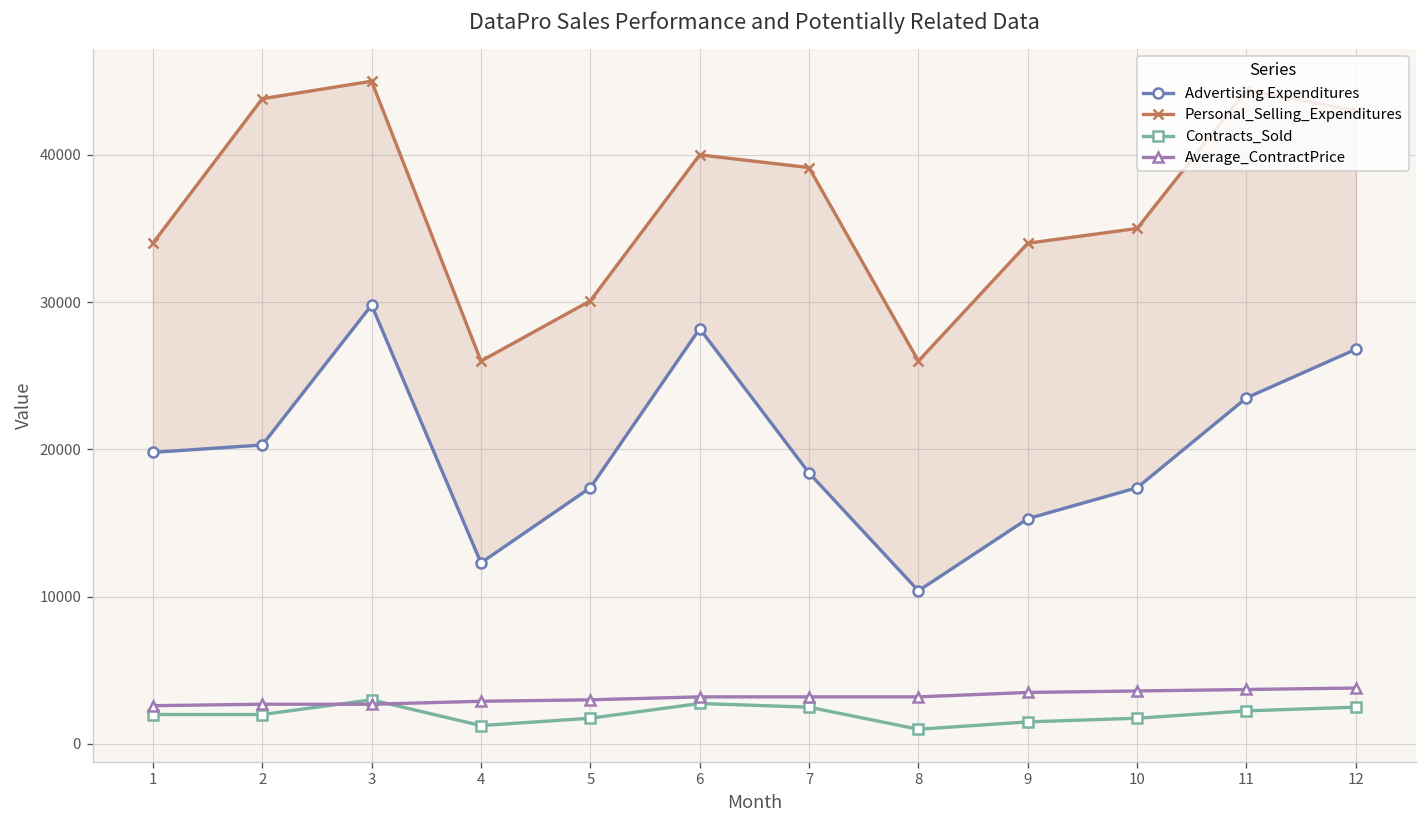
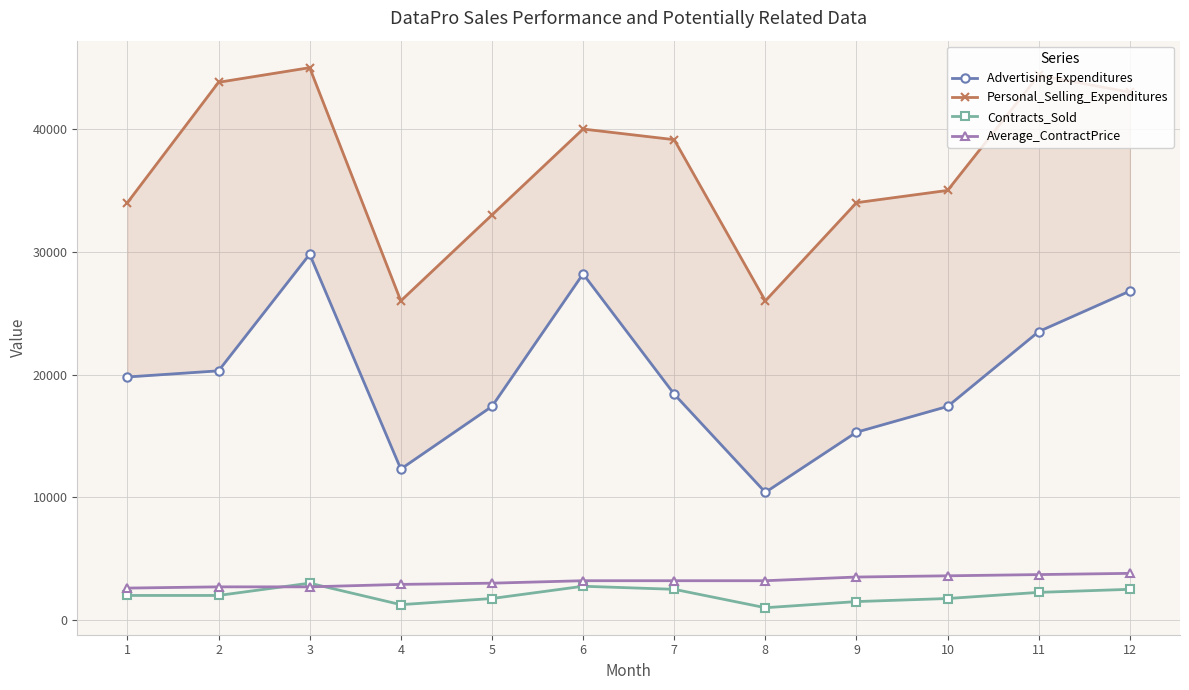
  {
    "Personal_Selling_Expenditures": {
      "1": 34000,
      "2": 43800,
      "3": 45000,
      "4": 26000,
-     "5": 30100,
+     "5": 33000,
      "6": 40000,
      "7": 39100,
      "8": 26000,
      "9": 34000,
      "10": 35000
    }
  }
